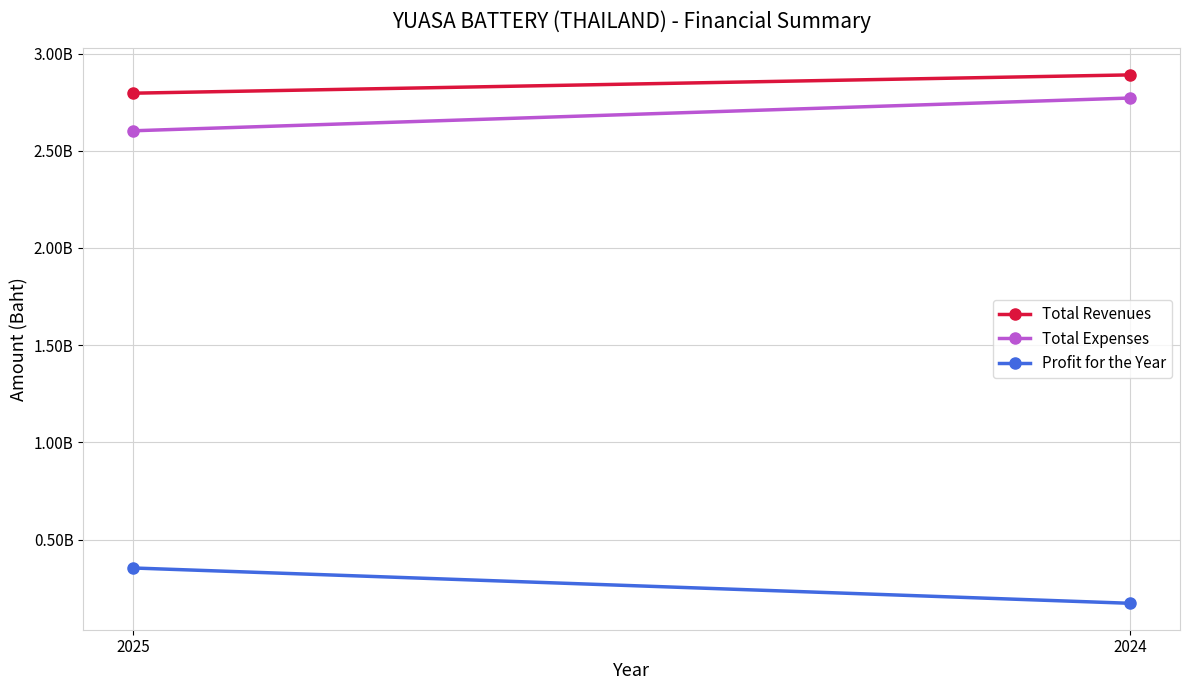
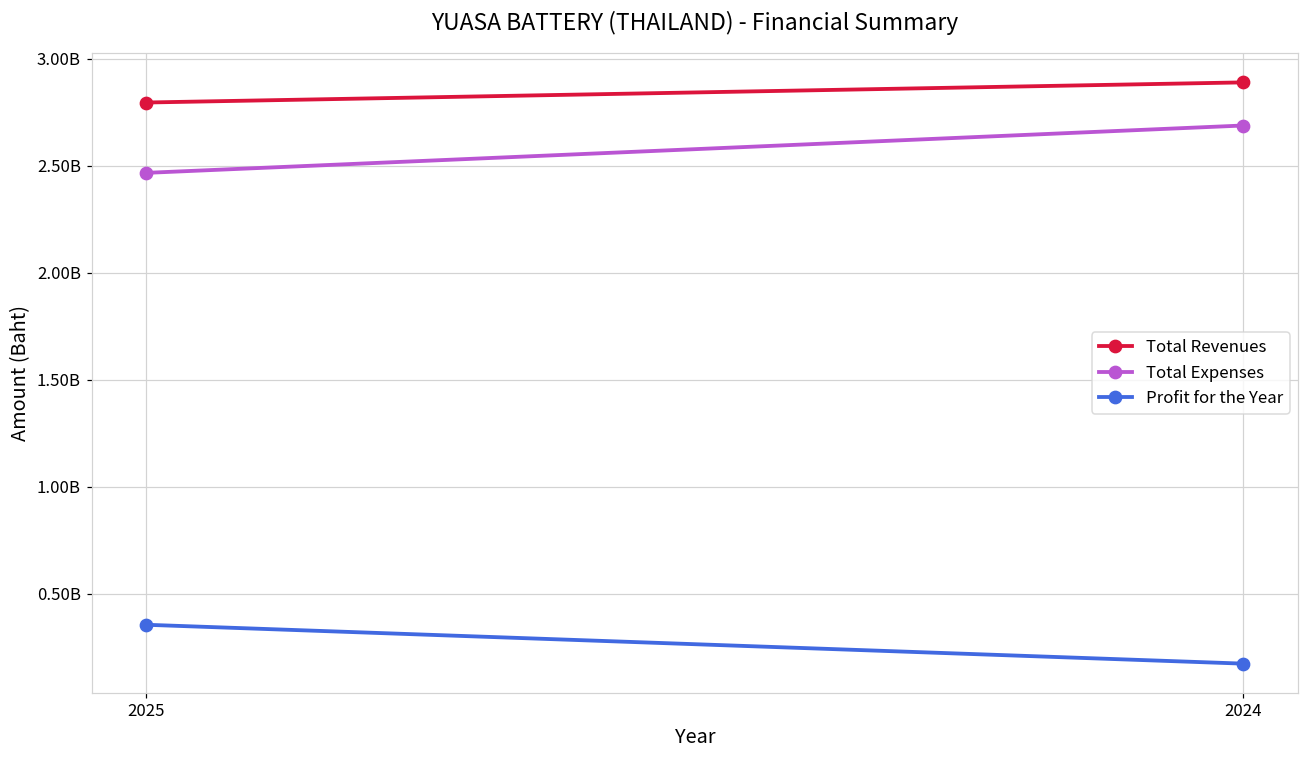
  {
    "Total Revenues": {
      "2025": 2800000000,
      "2024": 2890000000
    },
    "Total Expenses": {
-     "2025": 2600000000,
-     "2024": 2770000000
+     "2025": 2470000000,
+     "2024": 2690000000
    },
    "Profit for the Year": {
      "2025": 350000000,
      "2024": 170000000
    }
  }
